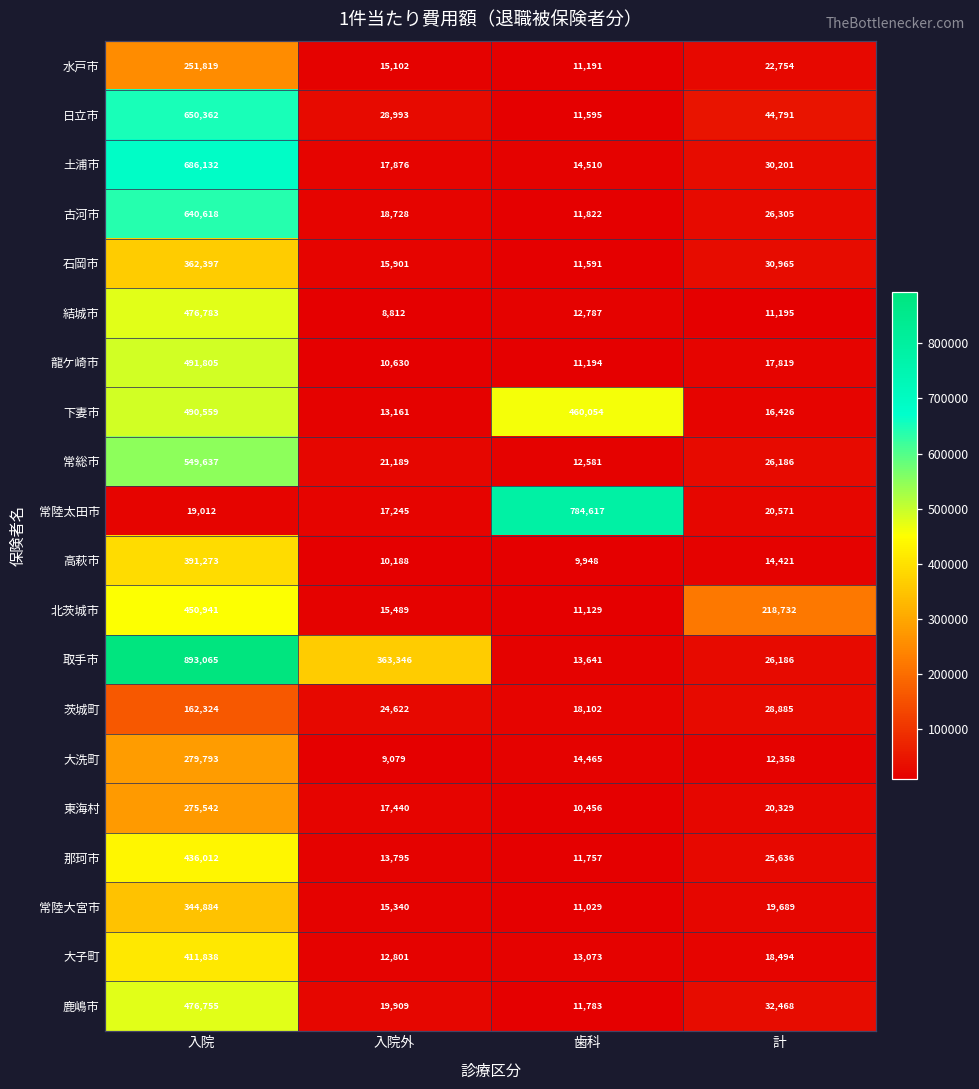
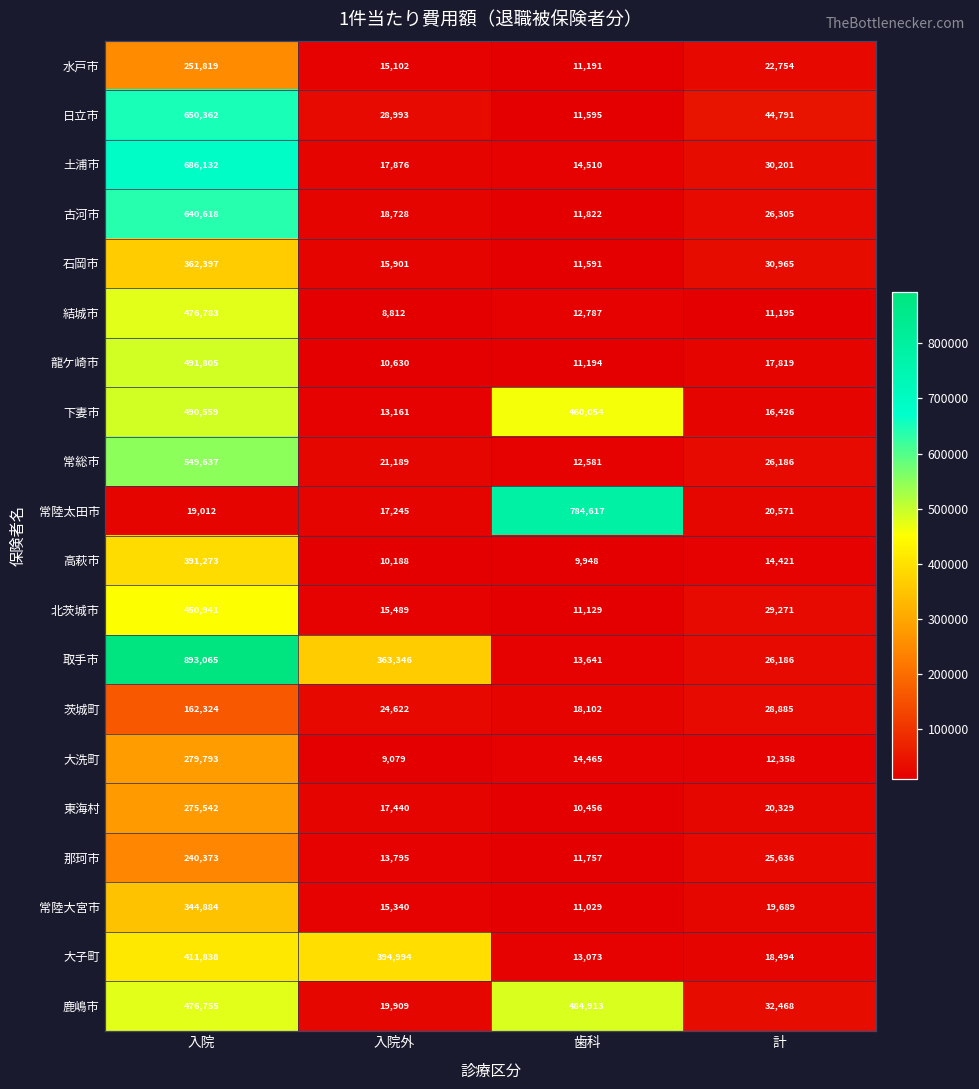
  {
    "水戸市": {
      "入院": "251,819",
      "入院外": "15,102",
      "歯科": "11,191",
      "計": "22,754"
    },
    "日立市": {
      "入院": "650,362",
      "入院外": "28,993",
      "歯科": "11,595",
      "計": "44,791"
    },
    "土浦市": {
      "入院": "686,132",
      "入院外": "17,876",
      "歯科": "14,510",
      "計": "30,201"
    },
    "古河市": {
      "入院": "640,618",
      "入院外": "18,728",
      "歯科": "11,822",
      "計": "26,305"
    },
    "石岡市": {
      "入院": "362,397",
      "入院外": "15,901",
      "歯科": "11,591",
      "計": "30,965"
    },
    "結城市": {
      "入院": "476,783",
      "入院外": "8,812",
      "歯科": "12,787",
      "計": "11,195"
    },
    "龍ケ崎市": {
      "入院": "491,805",
      "入院外": "10,630",
      "歯科": "11,194",
      "計": "17,819"
    },
    "下妻市": {
      "入院": "490,559",
      "入院外": "13,161",
      "歯科": "460,054",
      "計": "16,426"
    },
    "常総市": {
      "入院": "549,637",
      "入院外": "21,189",
      "歯科": "12,581",
      "計": "26,186"
    },
    "常陸太田市": {
      "入院": "19,012",
      "入院外": "17,245",
      "歯科": "784,617",
      "計": "20,571"
    },
    "高萩市": {
      "入院": "391,273",
      "入院外": "10,188",
      "歯科": "9,948",
      "計": "14,421"
    },
    "北茨城市": {
      "入院": "450,941",
      "入院外": "15,489",
      "歯科": "11,129",
-     "計": "218,732"
+     "計": "29,271"
    },
    "取手市": {
      "入院": "893,065",
      "入院外": "363,346",
      "歯科": "13,641",
      "計": "26,186"
    },
    "茨城町": {
      "入院": "162,324",
      "入院外": "24,622",
      "歯科": "18,102",
      "計": "28,885"
    },
    "大洗町": {
      "入院": "279,793",
      "入院外": "9,079",
      "歯科": "14,465",
      "計": "12,358"
    },
    "東海村": {
      "入院": "275,542",
      "入院外": "17,440",
      "歯科": "10,456",
      "計": "20,329"
    },
    "那珂市": {
-     "入院": "436,012",
+     "入院": "240,373",
      "入院外": "13,795",
      "歯科": "11,757",
      "計": "25,636"
    },
    "常陸大宮市": {
      "入院": "344,884",
      "入院外": "15,340",
      "歯科": "11,029",
      "計": "19,689"
    },
    "大子町": {
      "入院": "411,838",
-     "入院外": "12,801",
+     "入院外": "394,994",
      "歯科": "13,073",
      "計": "18,494"
    },
    "鹿嶋市": {
      "入院": "476,755",
      "入院外": "19,909",
-     "歯科": "11,783",
+     "歯科": "484,913",
      "計": "32,468"
    }
  }
